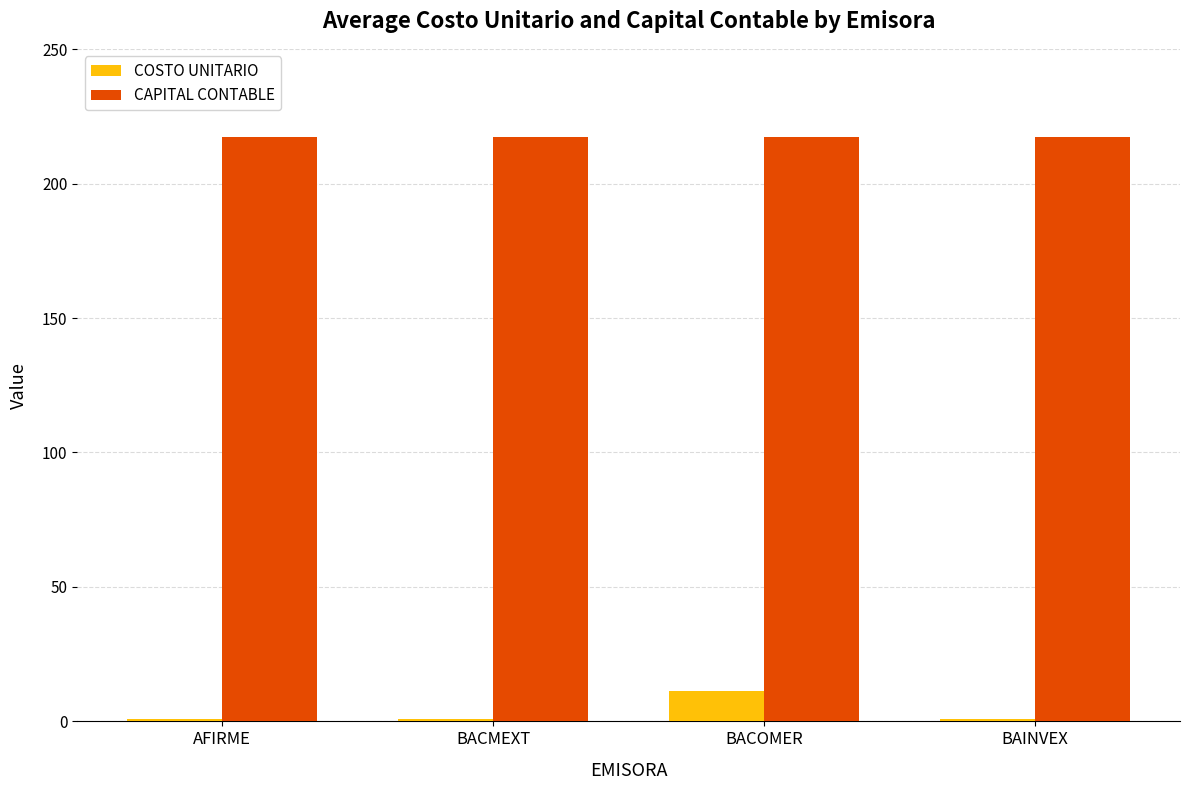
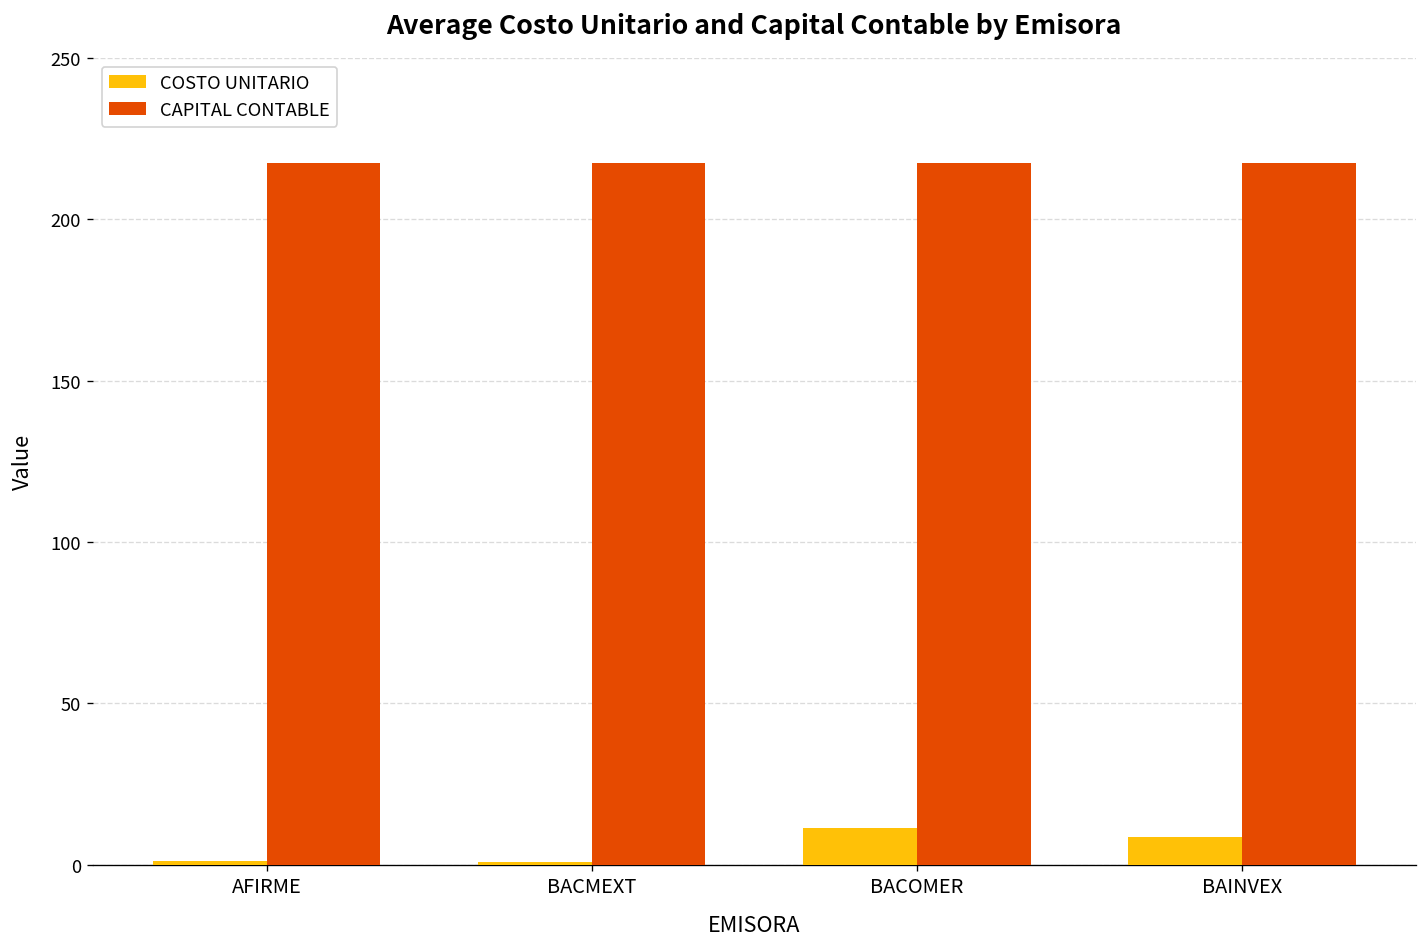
  {
    "COSTO UNITARIO": {
      "AFIRME": 1,
      "BACMEXT": 1,
      "BACOMER": 11,
-     "BAINVEX": 1
+     "BAINVEX": 9
    },
    "CAPITAL CONTABLE": {
      "AFIRME": 217,
      "BACMEXT": 217,
      "BACOMER": 217,
      "BAINVEX": 217
    }
  }
